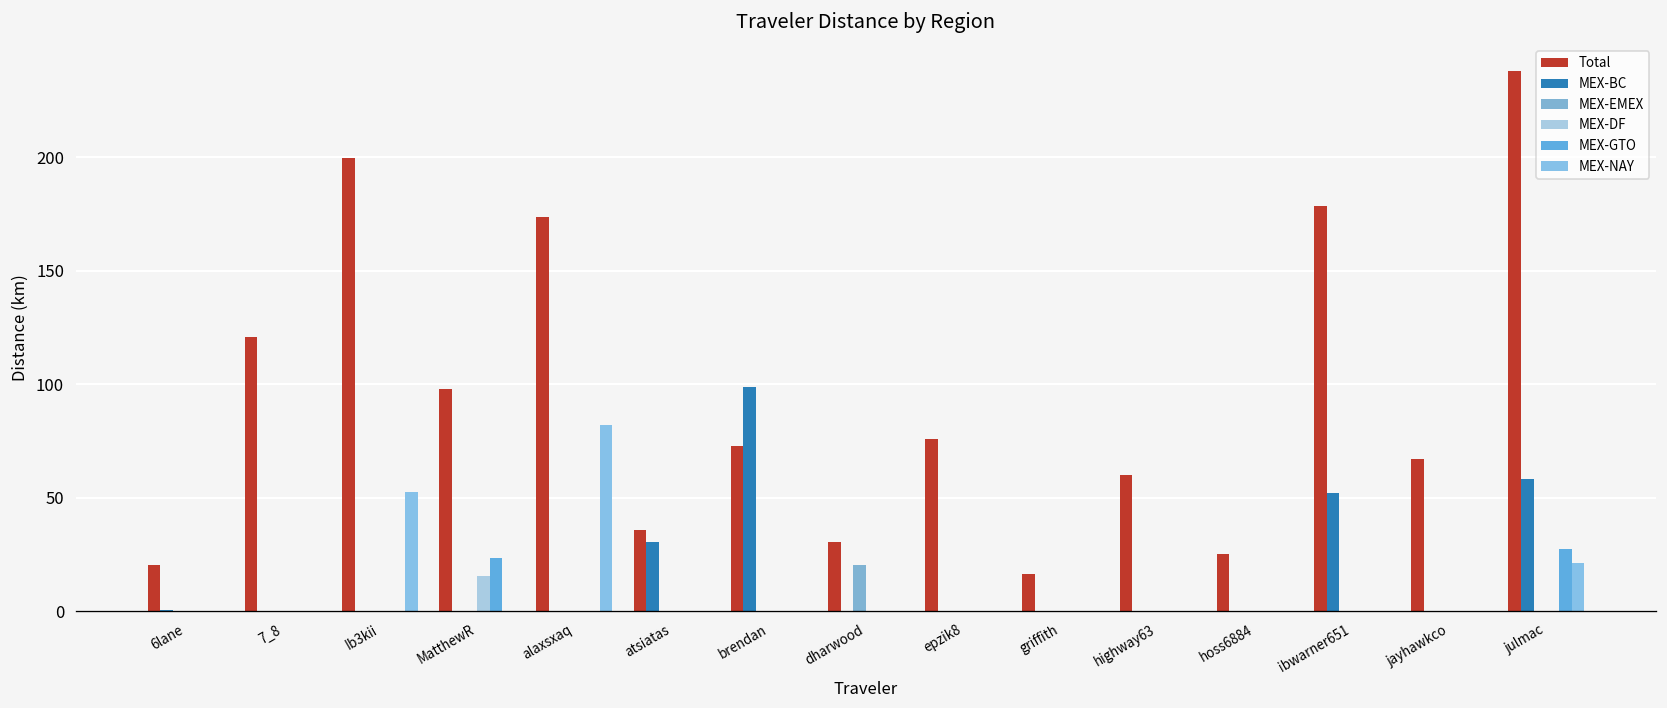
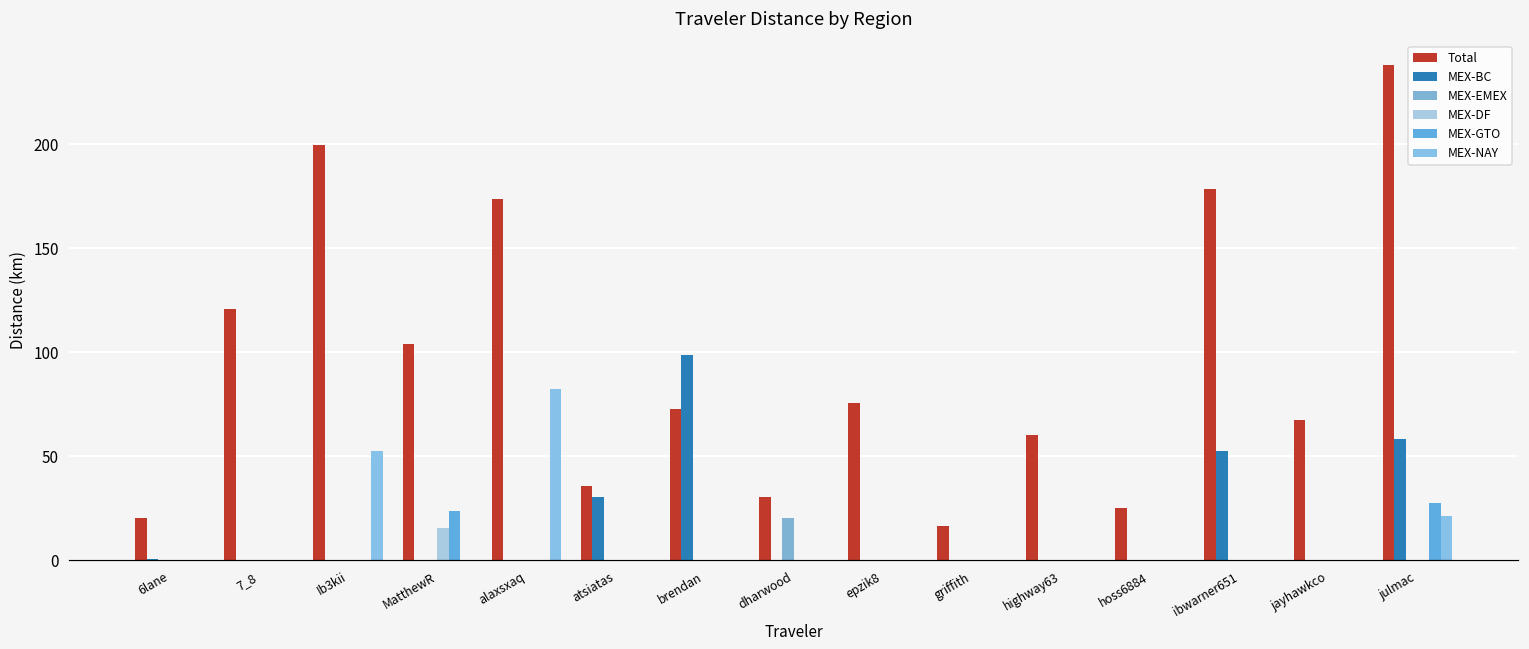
  {
    "Total": {
      "6lane": 21,
      "7_8": 121,
      "Ib3kii": 200,
-     "MatthewR": 98,
+     "MatthewR": 104,
      "alaxsxaq": 174,
      "atsiatas": 36,
      "brendan": 73,
      "dharwood": 31,
      "epzik8": 76,
      "griffith": 17,
      "highway63": 60,
      "hoss6884": 25,
      "ibwarner651": 179,
      "jayhawkco": 67,
      "julmac": 238
    },
    "MEX-BC": {
      "7_8": 0,
      "Ib3kii": 0,
      "MatthewR": 0,
      "alaxsxaq": 0,
      "atsiatas": 31,
      "brendan": 99,
      "dharwood": 0,
      "epzik8": 0,
      "griffith": 0,
      "highway63": 0,
      "hoss6884": 0,
      "ibwarner651": 52,
      "jayhawkco": 0,
      "julmac": 58
    }
  }
